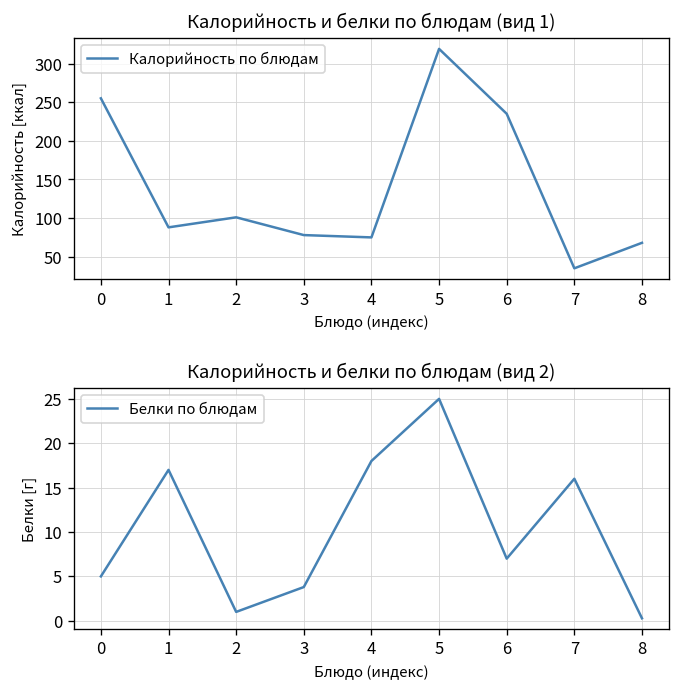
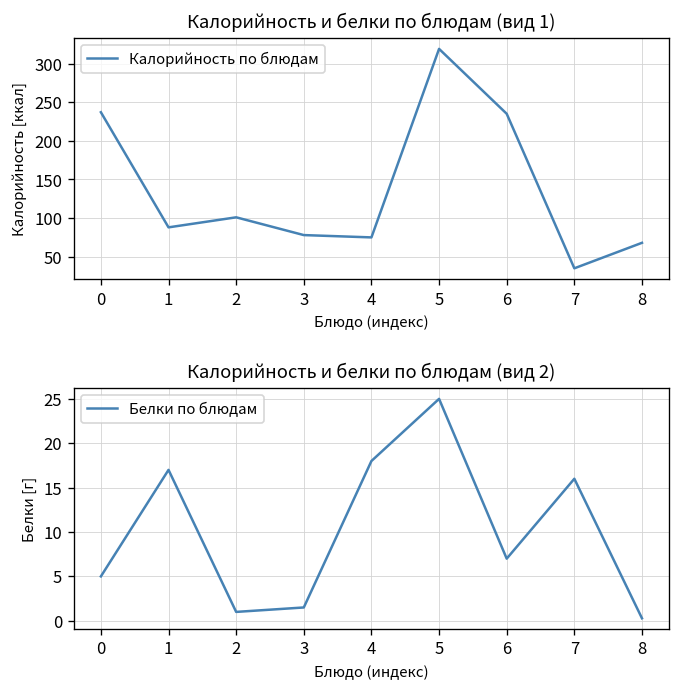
  {
    "Калорийность и белки по блюдам (вид 1)": {
-     "0": 260,
+     "0": 240,
      "1": 90,
      "2": 100,
      "3": 80,
      "4": 80,
      "5": 320,
      "6": 240,
      "7": 40,
      "8": 70
    },
    "Калорийность и белки по блюдам (вид 2)": {
      "0": 5,
      "1": 17,
      "2": 1,
-     "3": 4,
+     "3": 2,
      "4": 18,
      "5": 25,
      "6": 7,
      "7": 16,
      "8": 0
    }
  }
